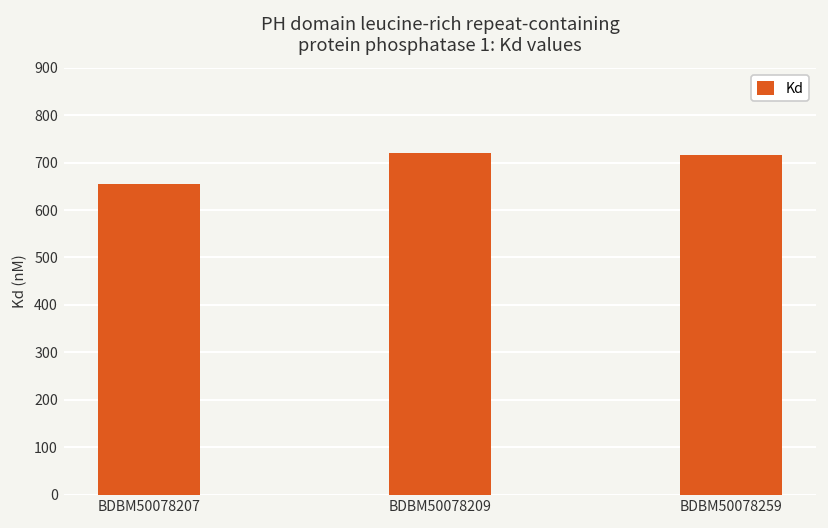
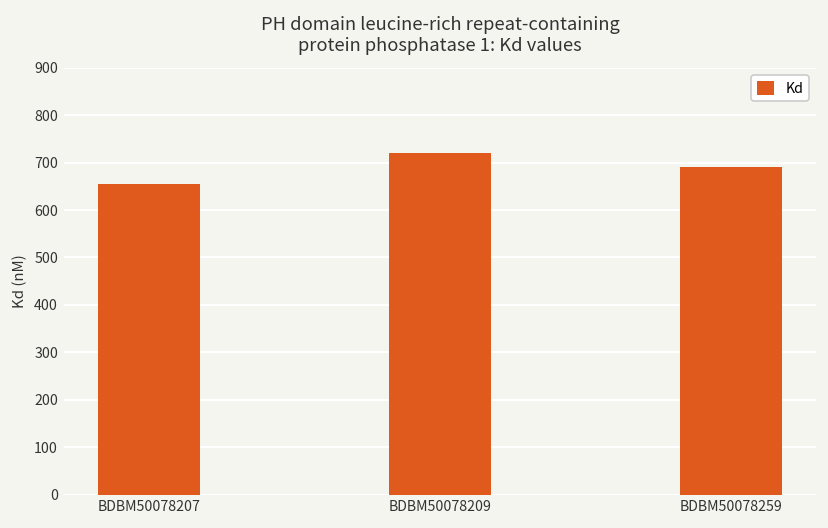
  {
    "BDBM50078207": 660,
    "BDBM50078209": 720,
-   "BDBM50078259": 720
+   "BDBM50078259": 690
  }
